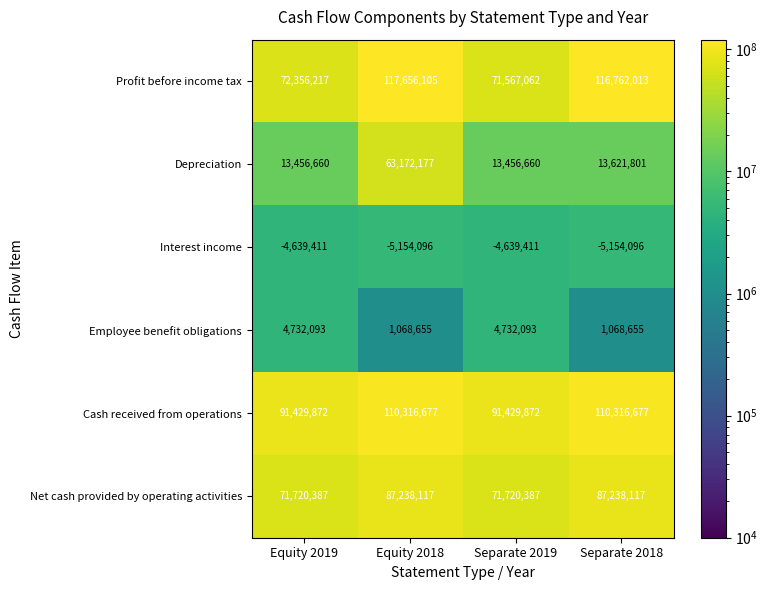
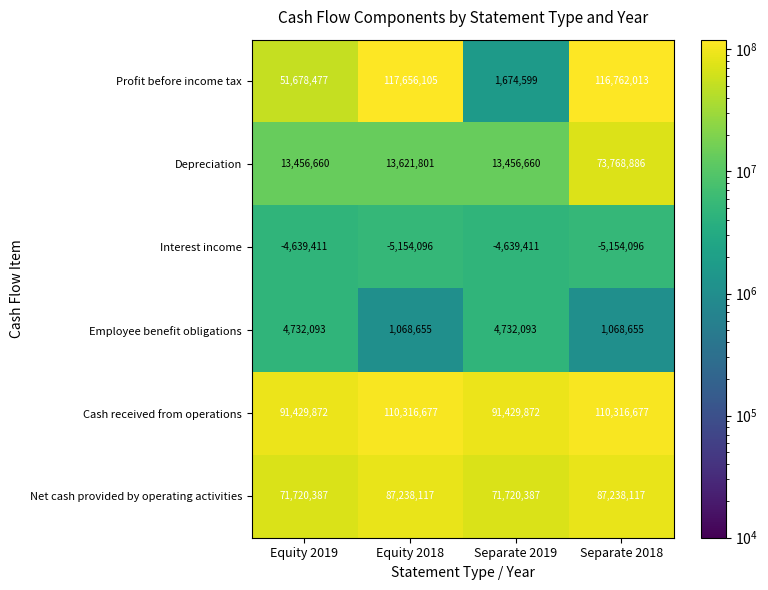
  {
    "Profit before income tax": {
-     "Equity 2019": "72,356,217",
+     "Equity 2019": "51,678,477",
      "Equity 2018": "117,656,105",
-     "Separate 2019": "71,567,062",
+     "Separate 2019": "1,674,599",
      "Separate 2018": "116,762,013"
    },
    "Depreciation": {
      "Equity 2019": "13,456,660",
-     "Equity 2018": "63,172,177",
+     "Equity 2018": "13,621,801",
      "Separate 2019": "13,456,660",
-     "Separate 2018": "13,621,801"
+     "Separate 2018": "73,768,886"
    },
    "Interest income": {
      "Equity 2019": "-4,639,411",
      "Equity 2018": "-5,154,096",
      "Separate 2019": "-4,639,411",
      "Separate 2018": "-5,154,096"
    },
    "Employee benefit obligations": {
      "Equity 2019": "4,732,093",
      "Equity 2018": "1,068,655",
      "Separate 2019": "4,732,093",
      "Separate 2018": "1,068,655"
    },
    "Cash received from operations": {
      "Equity 2019": "91,429,872",
      "Equity 2018": "110,316,677",
      "Separate 2019": "91,429,872",
      "Separate 2018": "110,316,677"
    },
    "Net cash provided by operating activities": {
      "Equity 2019": "71,720,387",
      "Equity 2018": "87,238,117",
      "Separate 2019": "71,720,387",
      "Separate 2018": "87,238,117"
    }
  }
